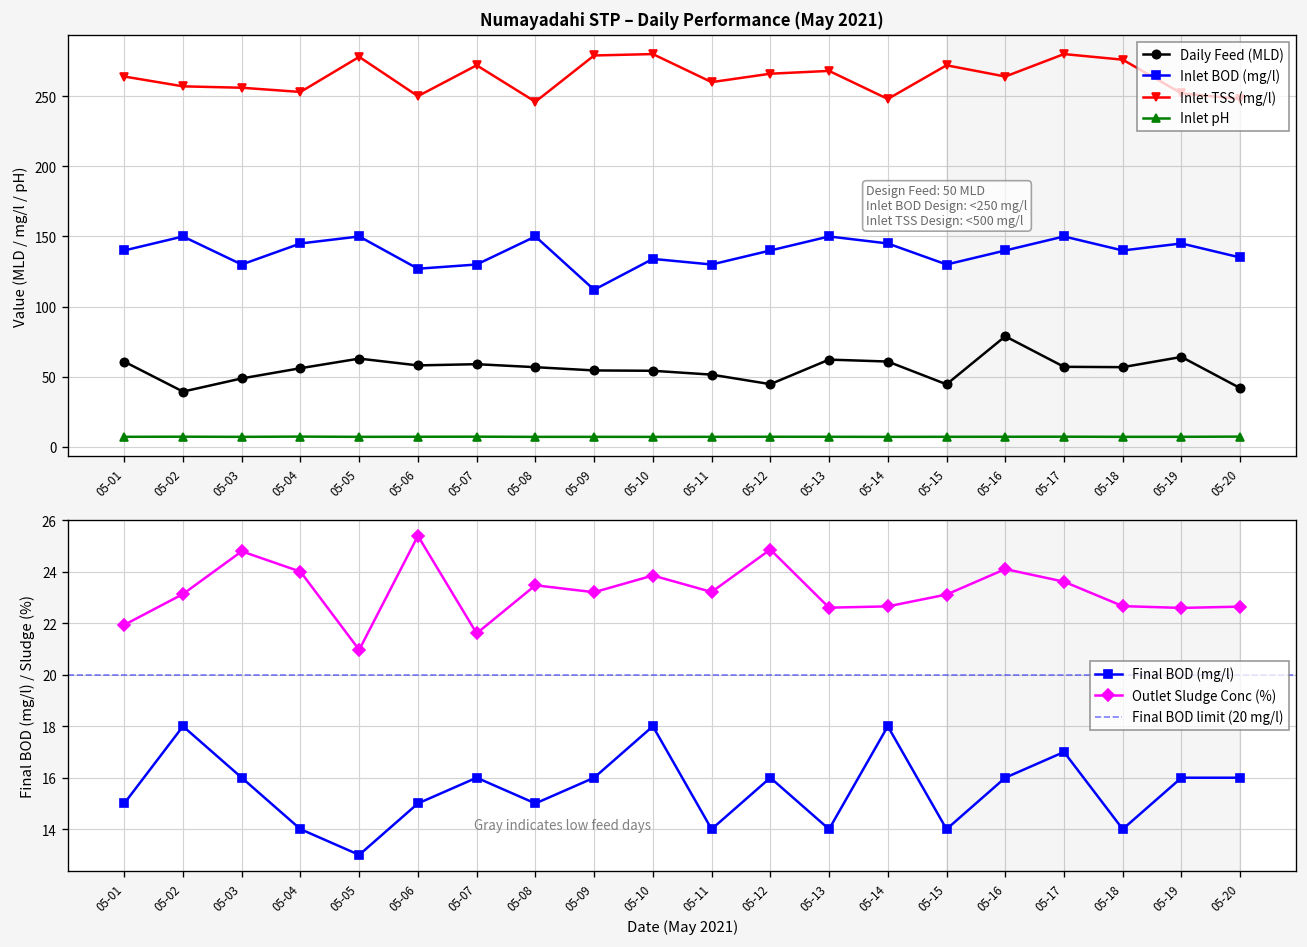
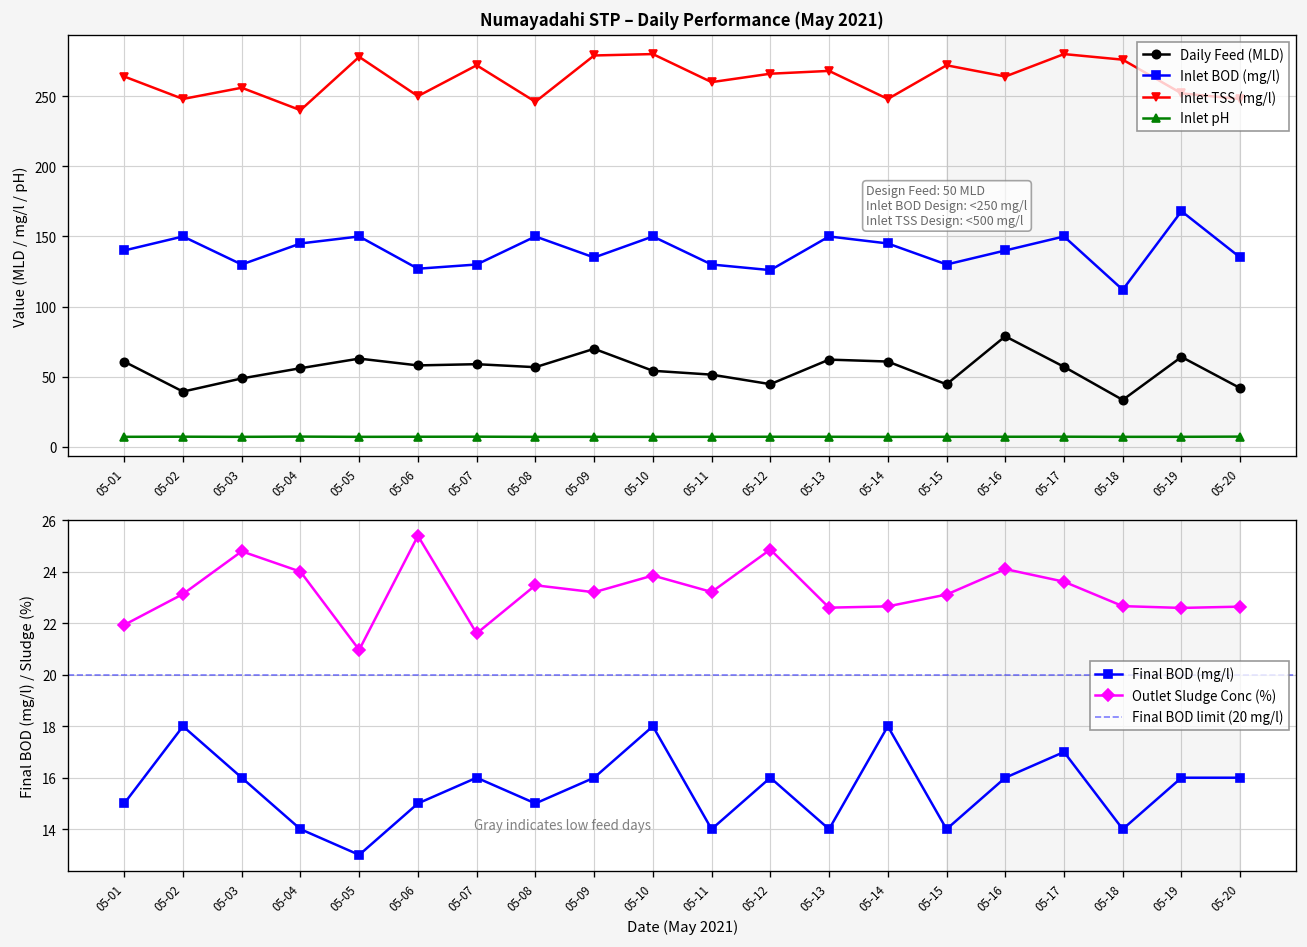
  {
    "Numayadahi STP – Daily Performance (May 2021)": {
      "Daily Feed (MLD)": {
        "05-01": 61,
        "05-02": 39,
        "05-03": 49,
        "05-04": 56,
        "05-05": 63,
        "05-06": 58,
        "05-07": 59,
        "05-08": 57,
-       "05-09": 54,
+       "05-09": 70,
        "05-10": 54,
        "05-11": 52,
        "05-12": 45,
        "05-13": 62,
        "05-14": 61,
        "05-15": 45,
        "05-16": 79,
        "05-17": 57,
-       "05-18": 57,
+       "05-18": 33,
        "05-19": 64,
        "05-20": 42
      },
      "Inlet BOD (mg/l)": {
        "05-01": 140,
        "05-02": 150,
        "05-03": 130,
        "05-04": 145,
        "05-05": 150,
        "05-06": 127,
        "05-07": 130,
        "05-08": 150,
-       "05-09": 112,
-       "05-10": 134,
+       "05-09": 135,
+       "05-10": 150,
        "05-11": 130,
-       "05-12": 140,
+       "05-12": 126,
        "05-13": 150,
        "05-15": 130,
        "05-16": 140,
        "05-17": 150,
-       "05-18": 140,
-       "05-19": 145,
+       "05-18": 112,
+       "05-19": 168,
        "05-20": 135
      },
      "Inlet TSS (mg/l)": {
        "05-01": 264,
-       "05-02": 257,
+       "05-02": 248,
        "05-03": 256,
-       "05-04": 253,
+       "05-04": 240,
        "05-05": 278,
        "05-06": 250,
        "05-07": 272,
        "05-08": 246,
        "05-09": 279,
        "05-10": 280,
        "05-11": 260,
        "05-12": 266,
        "05-13": 268,
        "05-14": 248,
        "05-15": 272,
        "05-16": 264,
        "05-17": 280,
        "05-18": 276
      },
      "Inlet pH": {
        "05-01": 7,
        "05-02": 7,
        "05-03": 7,
        "05-04": 7,
        "05-05": 7,
        "05-06": 7,
        "05-07": 7,
        "05-08": 7,
        "05-09": 7,
        "05-10": 7,
        "05-11": 7,
        "05-12": 7,
        "05-13": 7,
        "05-14": 7,
        "05-15": 7,
        "05-16": 7,
        "05-17": 7,
        "05-18": 7,
        "05-19": 7,
        "05-20": 7
      }
    }
  }
